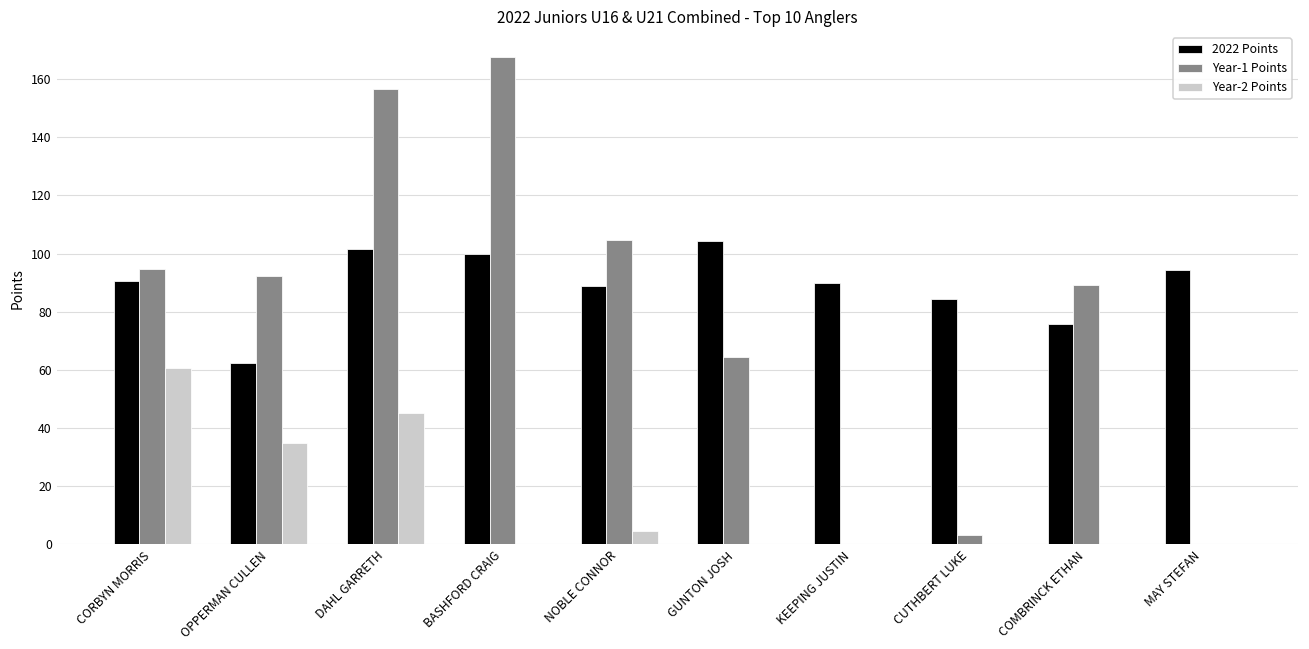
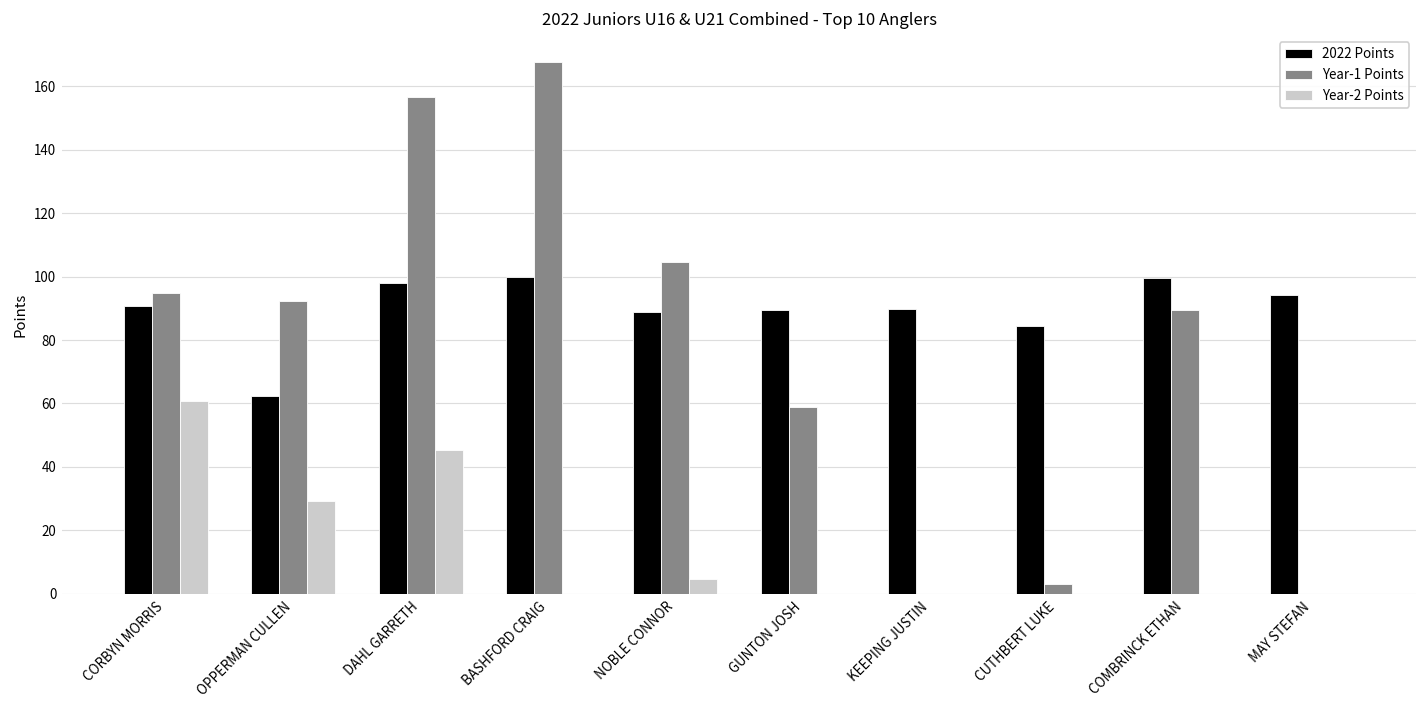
  {
    "2022 Points": {
      "CORBYN MORRIS": 91,
      "OPPERMAN CULLEN": 62,
-     "DAHL GARRETH": 102,
+     "DAHL GARRETH": 98,
      "BASHFORD CRAIG": 100,
      "NOBLE CONNOR": 89,
-     "GUNTON JOSH": 104,
+     "GUNTON JOSH": 90,
      "KEEPING JUSTIN": 90,
      "CUTHBERT LUKE": 84,
-     "COMBRINCK ETHAN": 76,
+     "COMBRINCK ETHAN": 100,
      "MAY STEFAN": 94
    },
    "Year-1 Points": {
      "CORBYN MORRIS": 95,
      "OPPERMAN CULLEN": 92,
      "DAHL GARRETH": 157,
      "BASHFORD CRAIG": 168,
      "NOBLE CONNOR": 105,
-     "GUNTON JOSH": 65,
+     "GUNTON JOSH": 59,
      "KEEPING JUSTIN": 0,
      "CUTHBERT LUKE": 3,
      "COMBRINCK ETHAN": 89,
      "MAY STEFAN": 0
    },
    "Year-2 Points": {
      "CORBYN MORRIS": 61,
-     "OPPERMAN CULLEN": 35,
+     "OPPERMAN CULLEN": 29,
      "DAHL GARRETH": 45,
      "BASHFORD CRAIG": 0,
      "NOBLE CONNOR": 5,
      "GUNTON JOSH": 0,
      "KEEPING JUSTIN": 0,
      "CUTHBERT LUKE": 0,
      "COMBRINCK ETHAN": 0,
      "MAY STEFAN": 0
    }
  }
